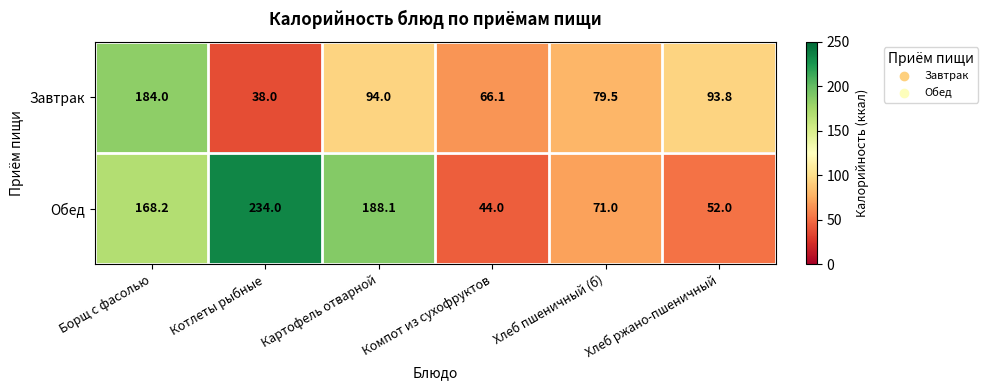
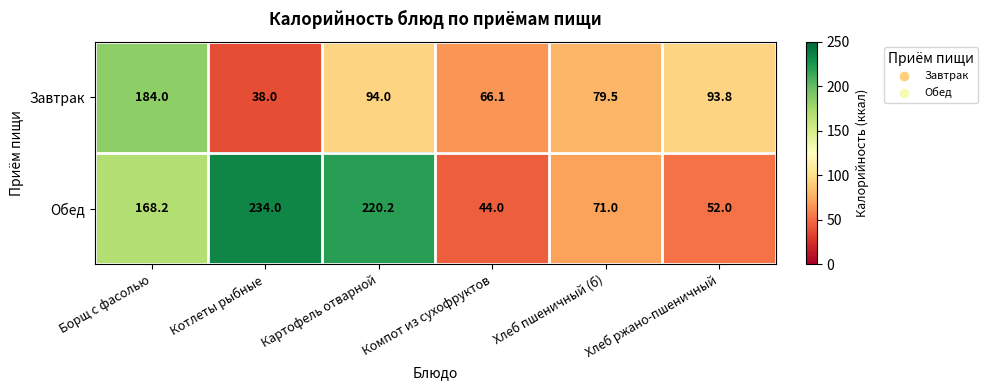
  {
    "Завтрак": {
      "Борщ с фасолью": 184.0,
      "Котлеты рыбные": 38.0,
      "Картофель отварной": 94.0,
      "Компот из сухофруктов": 66.1,
      "Хлеб пшеничный (б)": 79.5,
      "Хлеб ржано-пшеничный": 93.8
    },
    "Обед": {
      "Борщ с фасолью": 168.2,
      "Котлеты рыбные": 234.0,
-     "Картофель отварной": 188.1,
+     "Картофель отварной": 220.2,
      "Компот из сухофруктов": 44.0,
      "Хлеб пшеничный (б)": 71.0,
      "Хлеб ржано-пшеничный": 52.0
    }
  }
